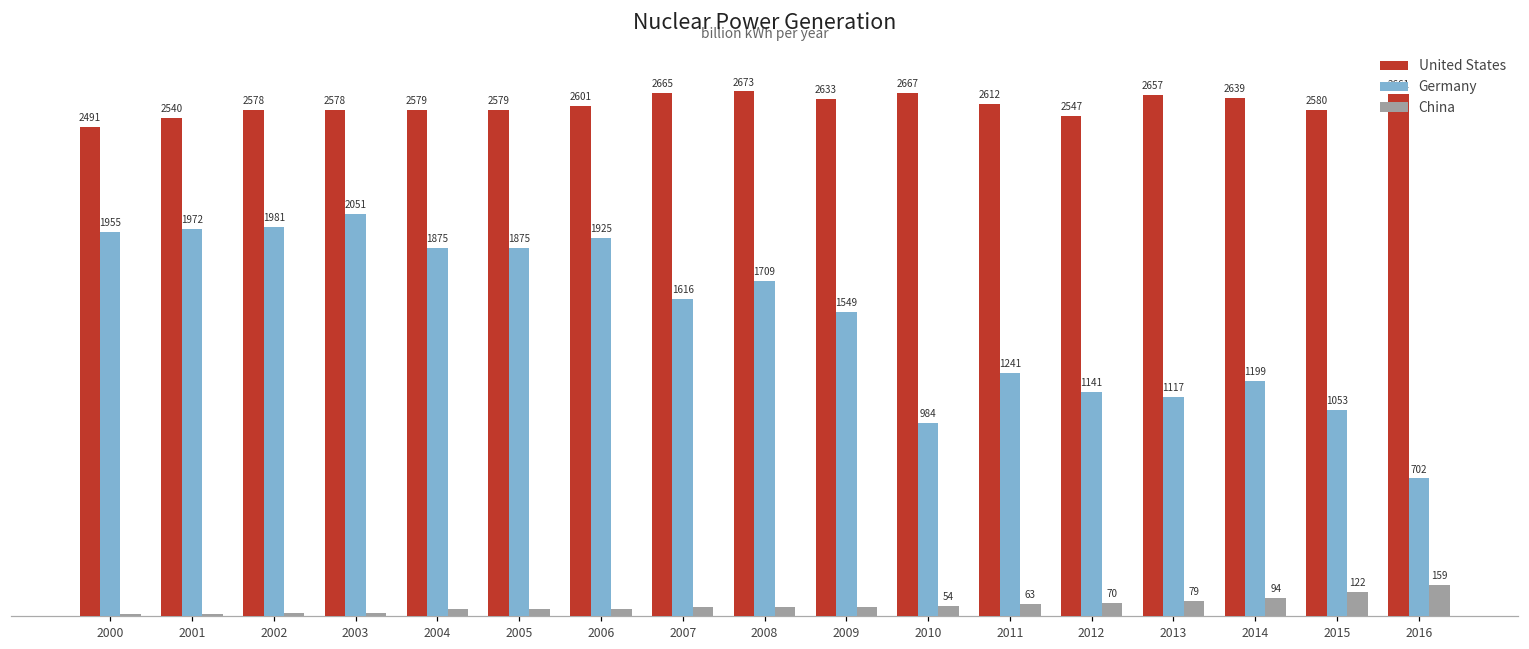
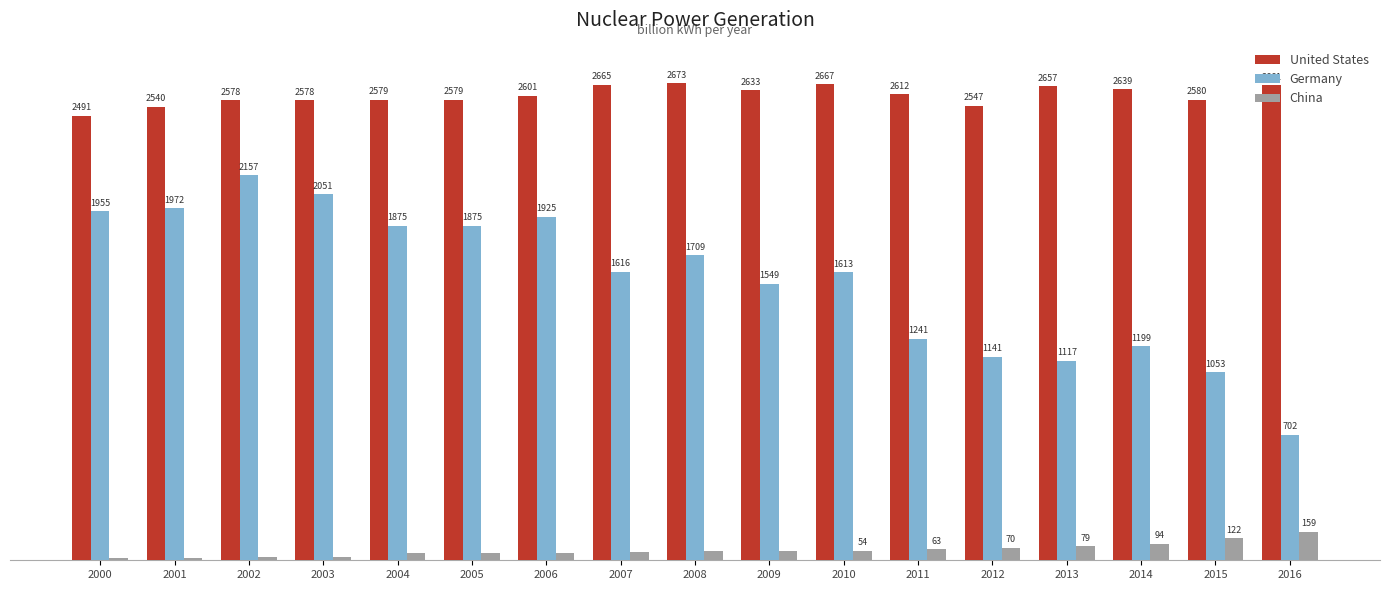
  {
    "United States": {
      "2000": 2491,
      "2001": 2540,
      "2002": 2578,
      "2003": 2578,
      "2004": 2579,
      "2005": 2579,
      "2006": 2601,
      "2007": 2665,
      "2008": 2673,
      "2009": 2633,
      "2010": 2667,
      "2011": 2612,
      "2012": 2547,
      "2013": 2657,
      "2014": 2639,
      "2015": 2580,
      "2016": 2661
    },
    "Germany": {
      "2000": 1955,
      "2001": 1972,
-     "2002": 1981,
+     "2002": 2157,
      "2003": 2051,
      "2004": 1875,
      "2005": 1875,
      "2006": 1925,
      "2007": 1616,
      "2008": 1709,
      "2009": 1549,
-     "2010": 984,
+     "2010": 1613,
      "2011": 1241,
      "2012": 1141,
      "2013": 1117,
      "2014": 1199,
      "2015": 1053,
      "2016": 702
    },
    "China": {
      "2010": 54,
      "2011": 63,
      "2012": 70,
      "2013": 79,
      "2014": 94,
      "2015": 122,
      "2016": 159
    }
  }
